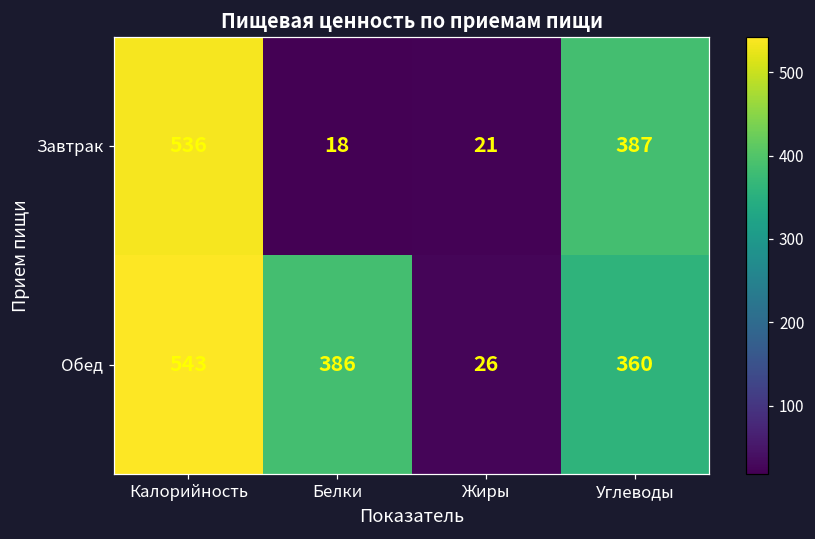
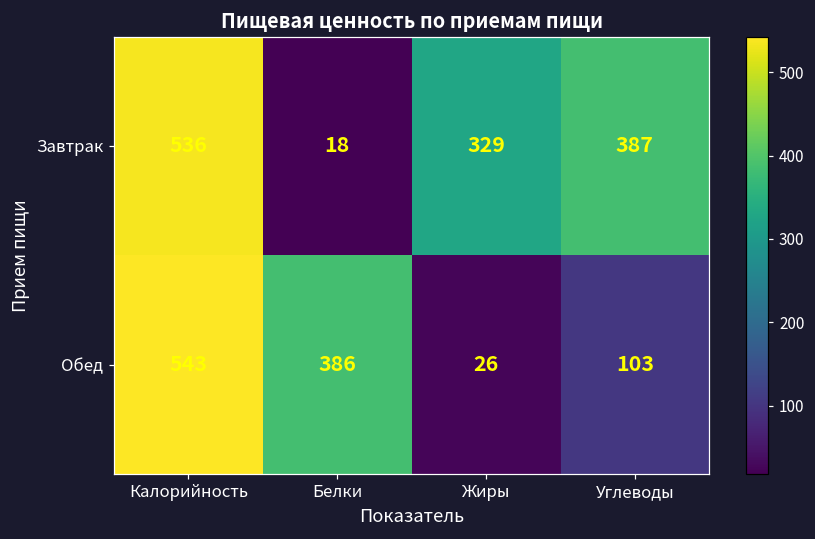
  {
    "Завтрак": {
      "Белки": 18,
-     "Жиры": 21,
+     "Жиры": 329,
      "Углеводы": 387
    },
    "Обед": {
      "Белки": 386,
      "Жиры": 26,
-     "Углеводы": 360
+     "Углеводы": 103
    }
  }
